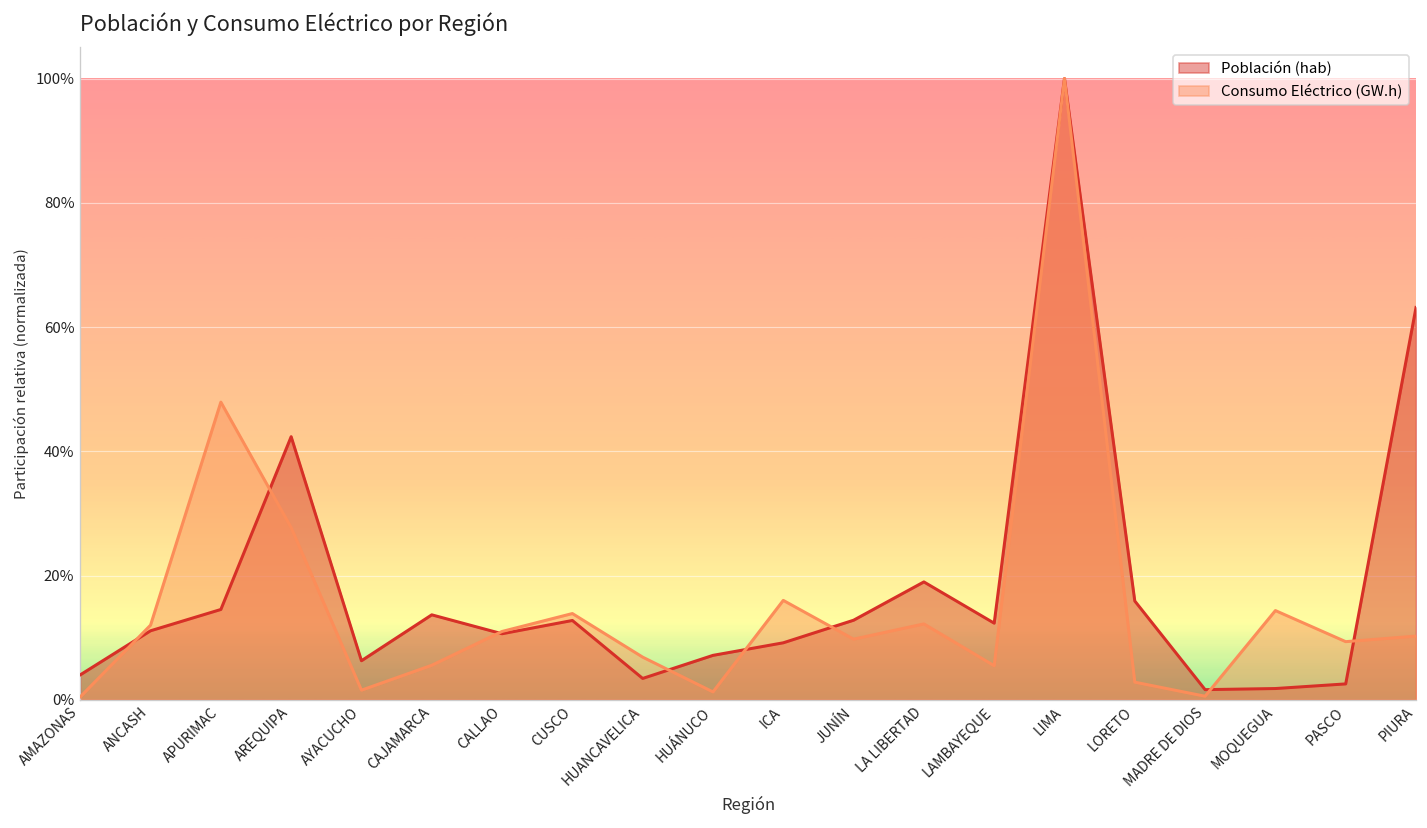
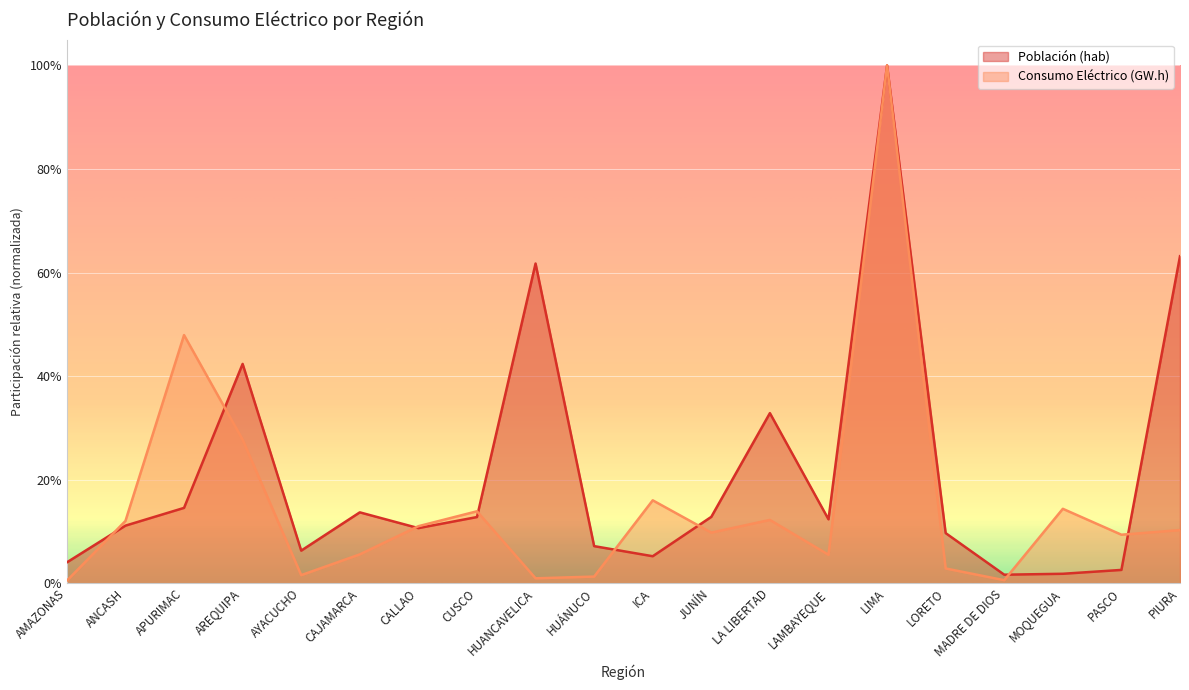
  {
    "Población (hab)": {
      "AMAZONAS": "4%",
      "ANCASH": "11%",
      "APURIMAC": "15%",
      "AREQUIPA": "42%",
      "AYACUCHO": "6%",
      "CAJAMARCA": "14%",
      "CUSCO": "13%",
-     "HUANCAVELICA": "3%",
+     "HUANCAVELICA": "62%",
      "HUÁNUCO": "7%",
-     "ICA": "9%",
+     "ICA": "5%",
      "JUNÍN": "13%",
-     "LA LIBERTAD": "19%",
+     "LA LIBERTAD": "33%",
      "LAMBAYEQUE": "12%",
-     "LORETO": "16%",
+     "LORETO": "10%",
      "MADRE DE DIOS": "2%",
      "MOQUEGUA": "2%",
      "PASCO": "3%",
      "PIURA": "63%"
    },
    "Consumo Eléctrico (GW.h)": {
      "AMAZONAS": "0%",
      "ANCASH": "12%",
      "APURIMAC": "48%",
      "AREQUIPA": "28%",
      "AYACUCHO": "2%",
      "CAJAMARCA": "6%",
      "CUSCO": "14%",
-     "HUANCAVELICA": "7%",
+     "HUANCAVELICA": "1%",
      "HUÁNUCO": "1%",
      "ICA": "16%",
      "JUNÍN": "10%",
      "LA LIBERTAD": "12%",
      "LAMBAYEQUE": "5%",
      "LORETO": "3%",
      "MADRE DE DIOS": "1%",
      "MOQUEGUA": "14%",
      "PASCO": "9%",
      "PIURA": "10%"
    }
  }
